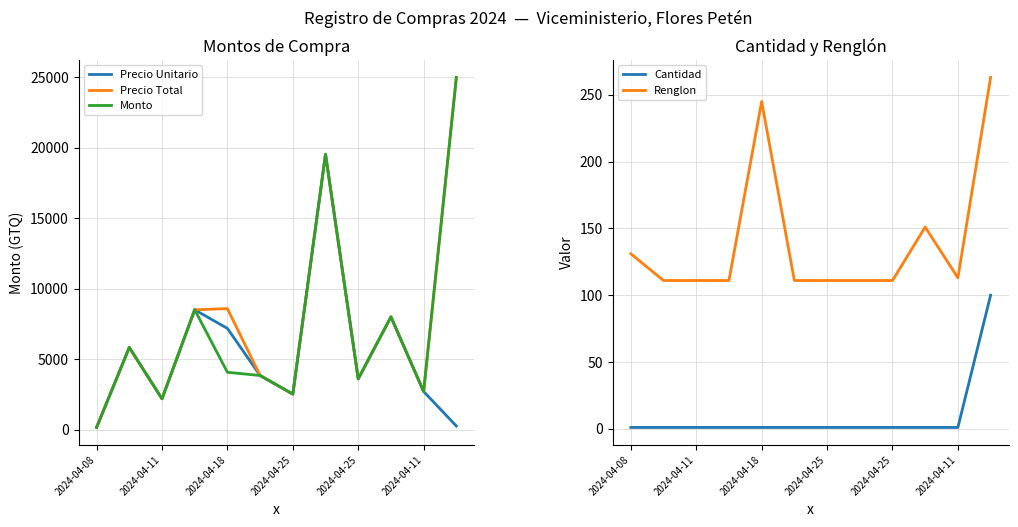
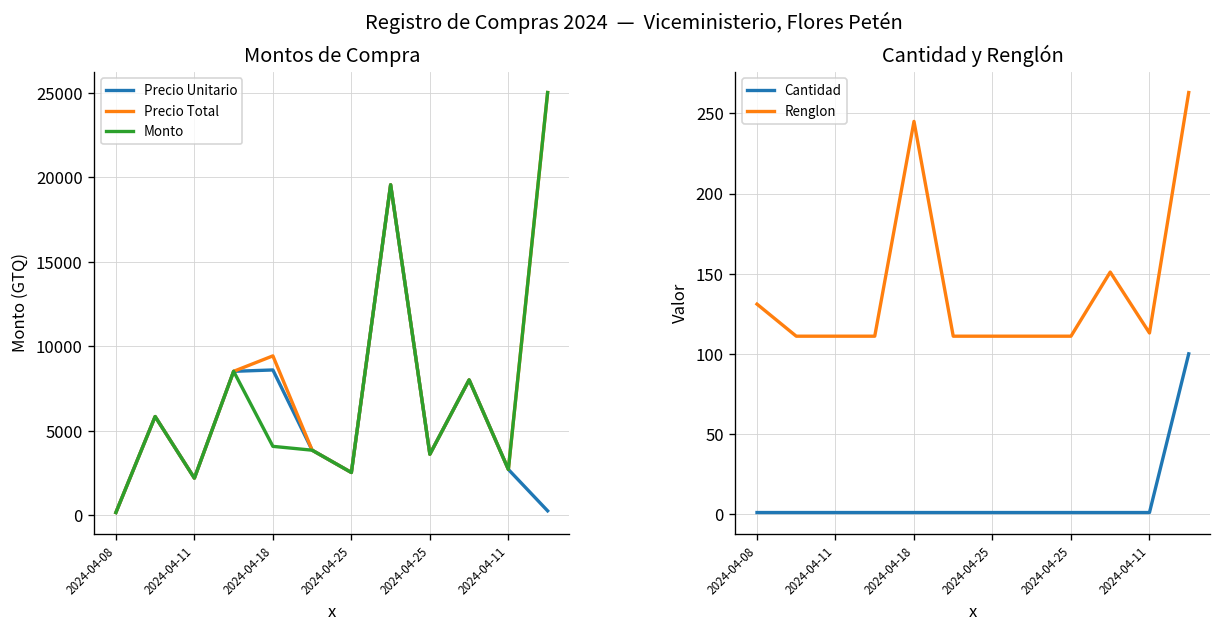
  {
    "Montos de Compra": {
      "Precio Unitario": {
-       "2024-04-18": 7200
+       "2024-04-18": 8600
      },
      "Precio Total": {
-       "2024-04-18": 8600
+       "2024-04-18": 9400
      },
      "Monto": {
        "2024-04-18": 4100
      }
    },
    "Cantidad y Renglón": {
      "Cantidad": {
        "2024-04-08": 1,
        "2024-04-18": 1
      },
      "Renglon": {
        "2024-04-08": 131,
        "2024-04-18": 245
      }
    }
  }
